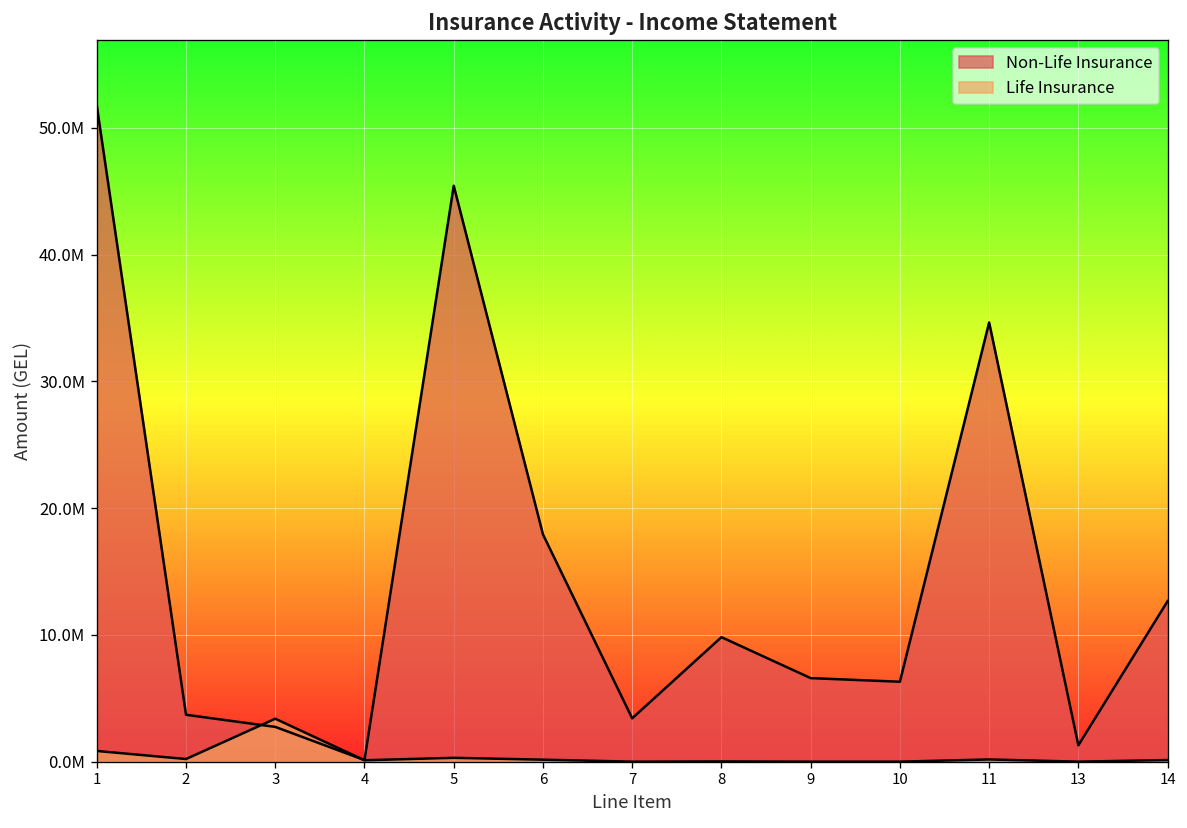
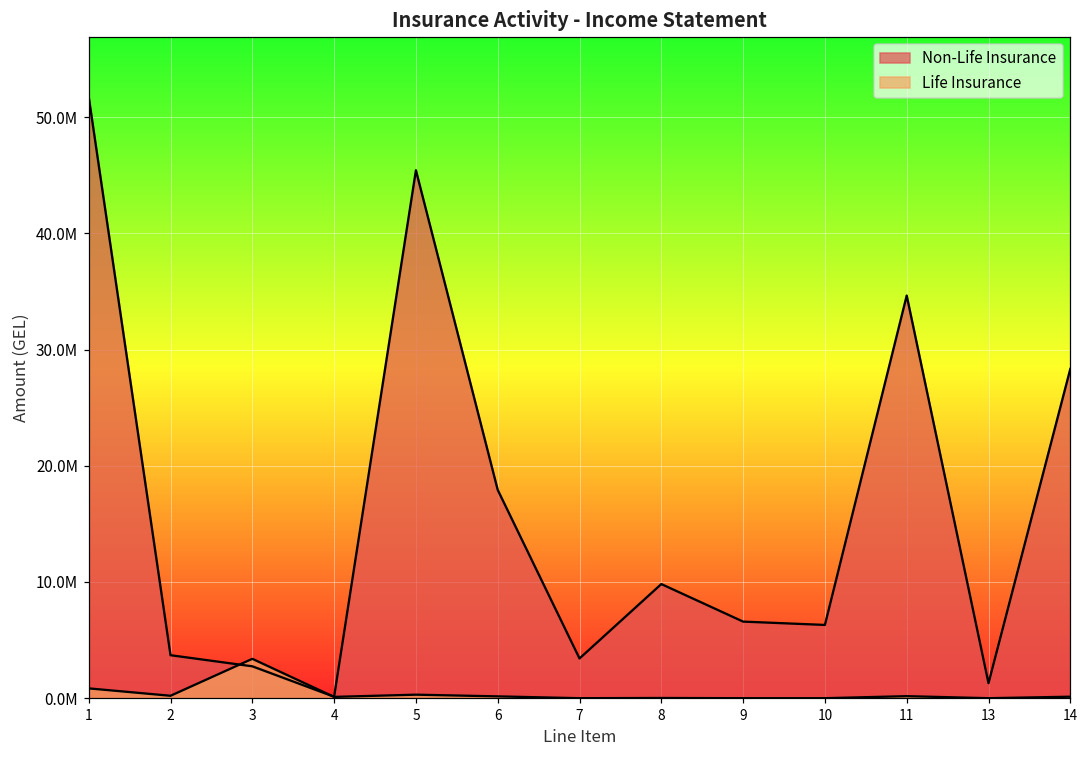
  {
    "Non-Life Insurance": {
      "1": 51800000,
      "2": 3700000,
      "3": 2700000,
      "5": 45400000,
      "6": 17900000,
      "7": 3400000,
      "8": 9800000,
      "9": 6600000,
      "10": 6300000,
      "11": 34600000,
      "13": 1300000,
-     "14": 12700000
+     "14": 28300000
    },
    "Life Insurance": {
      "1": 800000,
      "2": 200000,
      "3": 3400000,
      "5": 300000,
      "6": 200000,
      "7": 0,
      "8": 0,
      "9": 0,
      "10": 0,
      "11": 200000,
      "13": 0,
      "14": 100000
    }
  }
